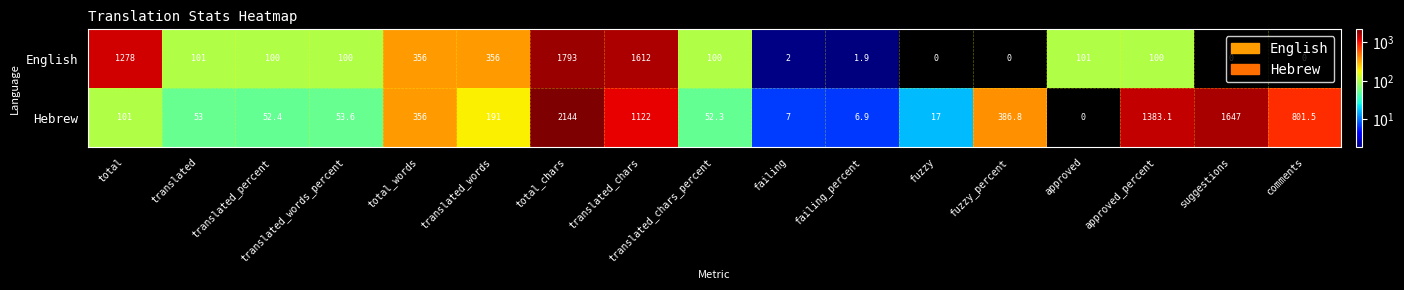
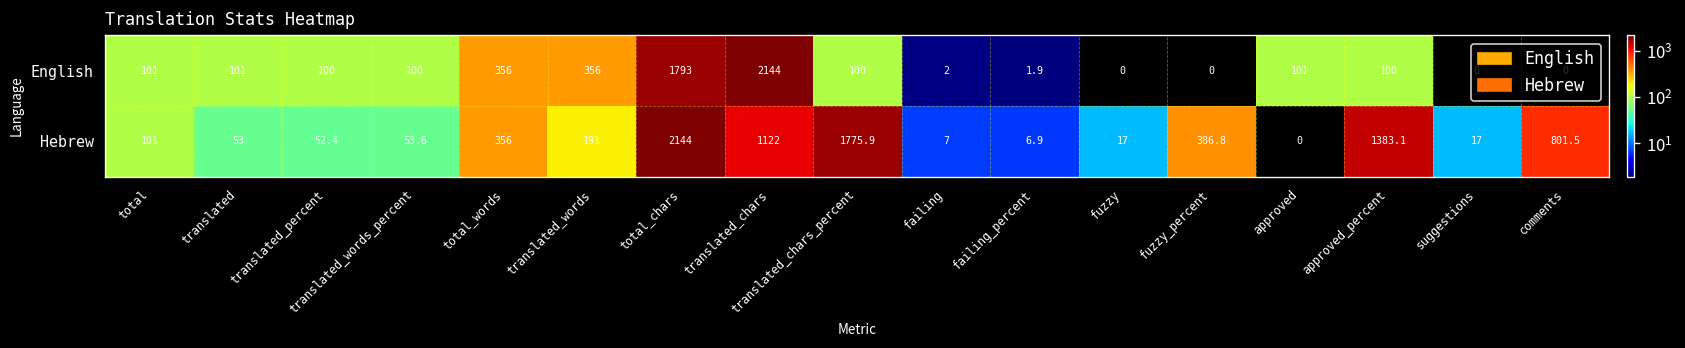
  {
    "English": {
-     "total": 1278,
+     "total": 101,
      "translated": 101,
      "translated_percent": 100,
      "translated_words_percent": 100,
      "total_words": 356,
      "translated_words": 356,
      "total_chars": 1793,
-     "translated_chars": 1612,
+     "translated_chars": 2144,
      "translated_chars_percent": 100,
      "failing": 2,
      "failing_percent": 1.9,
      "fuzzy": 0,
      "fuzzy_percent": 0,
      "approved": 101,
      "approved_percent": 100
    },
    "Hebrew": {
      "total": 101,
      "translated": 53,
      "translated_percent": 52.4,
      "translated_words_percent": 53.6,
      "total_words": 356,
      "translated_words": 191,
      "total_chars": 2144,
      "translated_chars": 1122,
-     "translated_chars_percent": 52.3,
+     "translated_chars_percent": 1775.9,
      "failing": 7,
      "failing_percent": 6.9,
      "fuzzy": 17,
      "fuzzy_percent": 386.8,
      "approved": 0,
      "approved_percent": 1383.1,
-     "suggestions": 1647,
+     "suggestions": 17,
      "comments": 801.5
    }
  }
